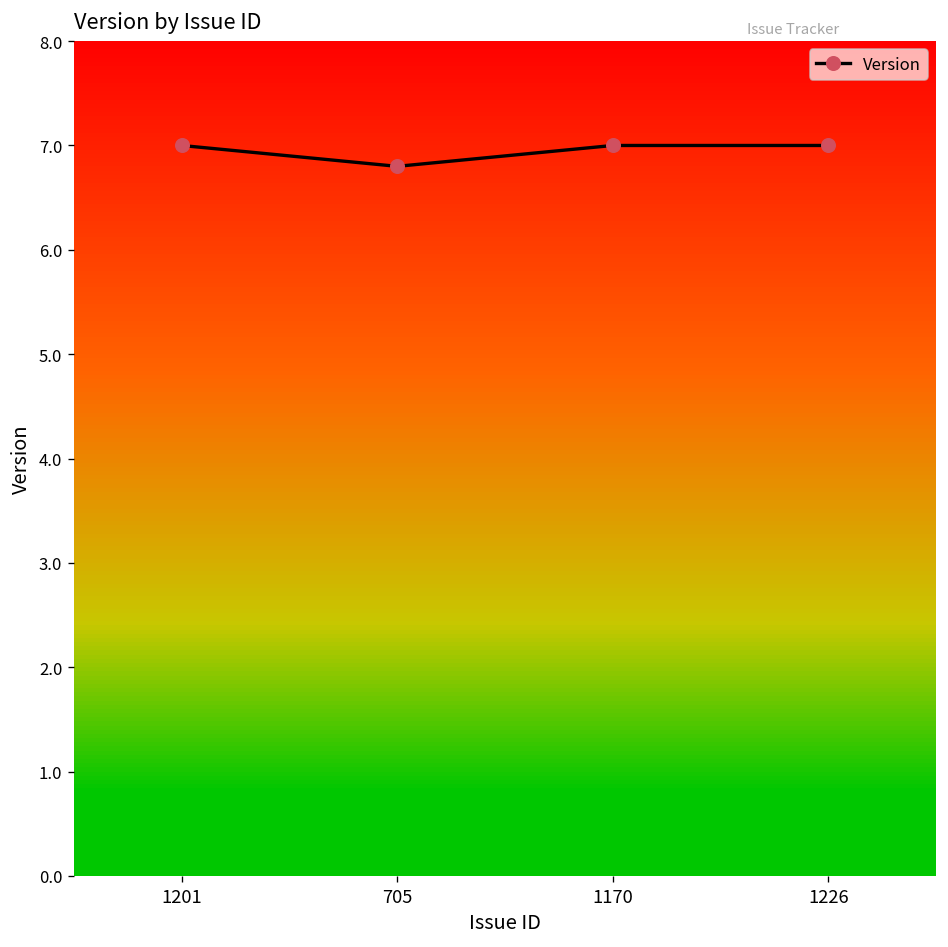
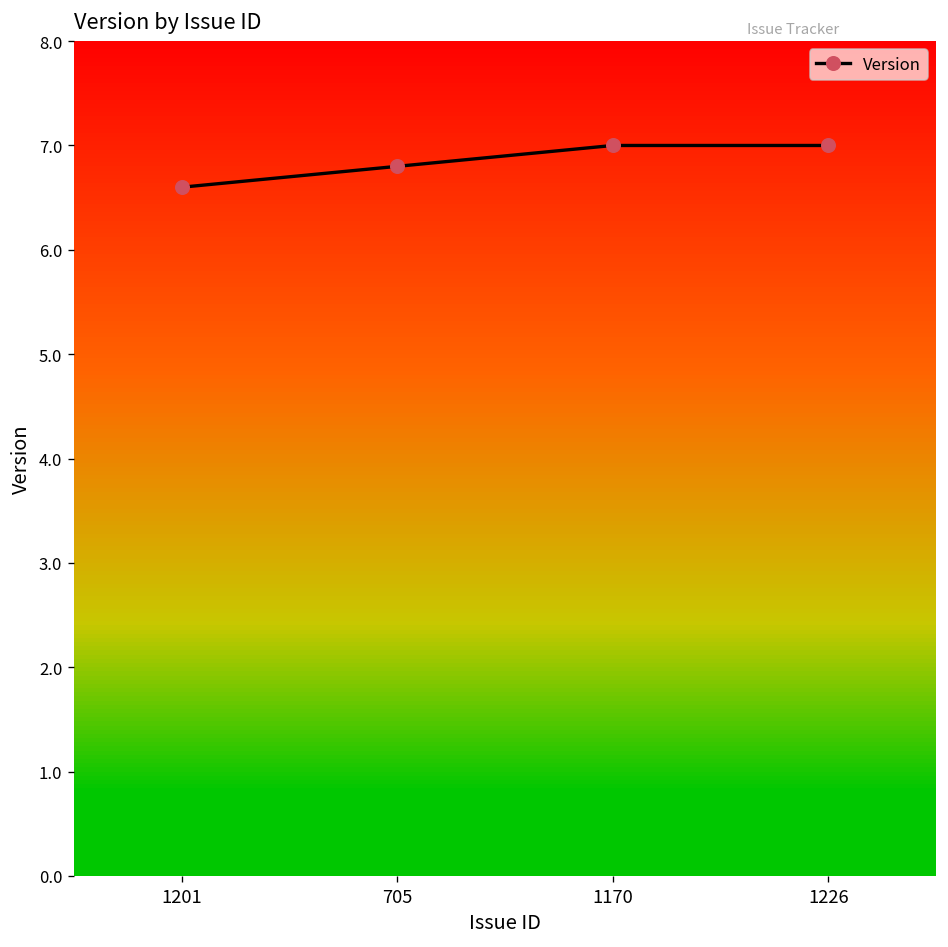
  {
    "Version": {
-     "1201": 7.0,
+     "1201": 6.6,
      "705": 6.8,
      "1170": 7.0,
      "1226": 7.0
    }
  }
